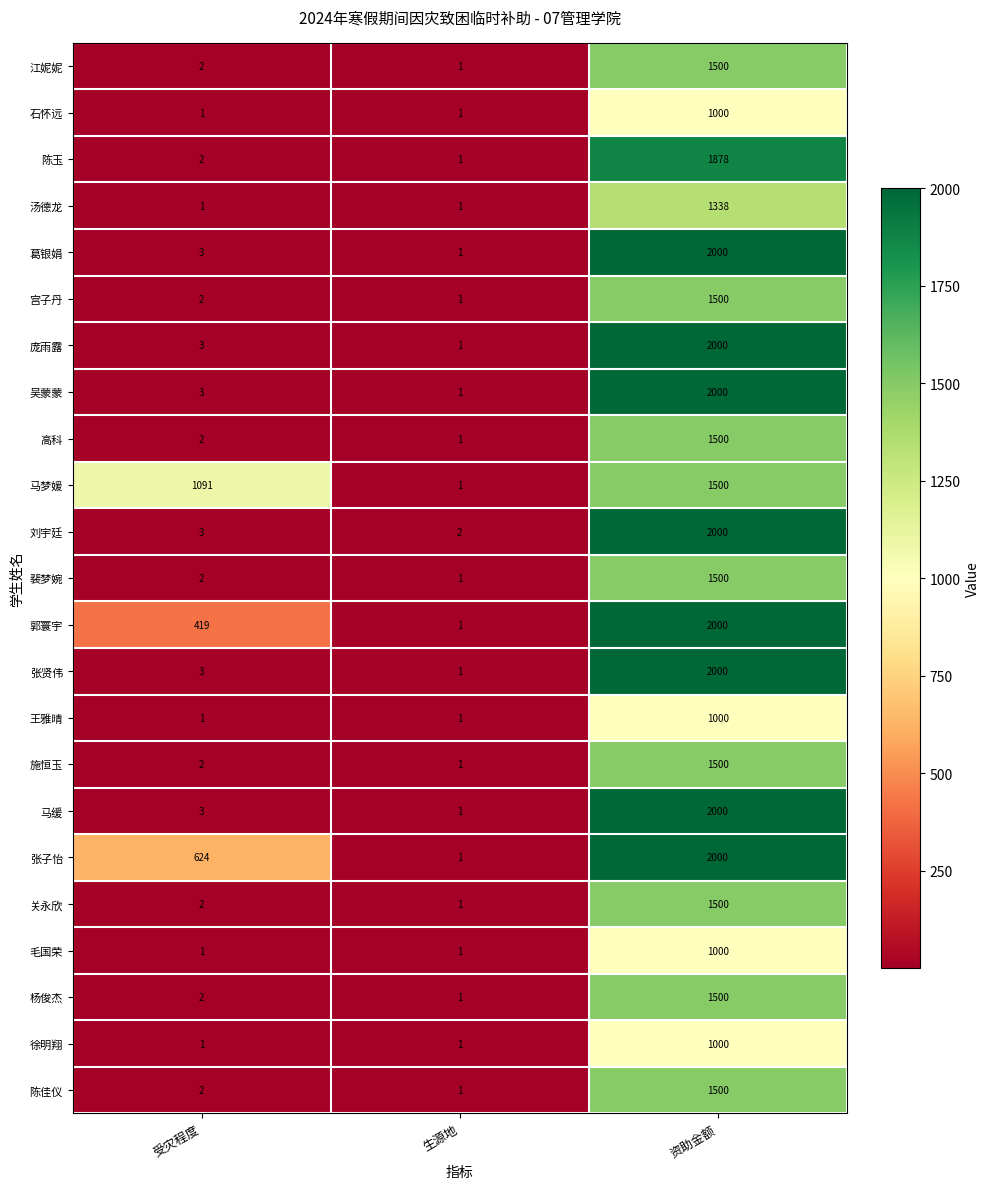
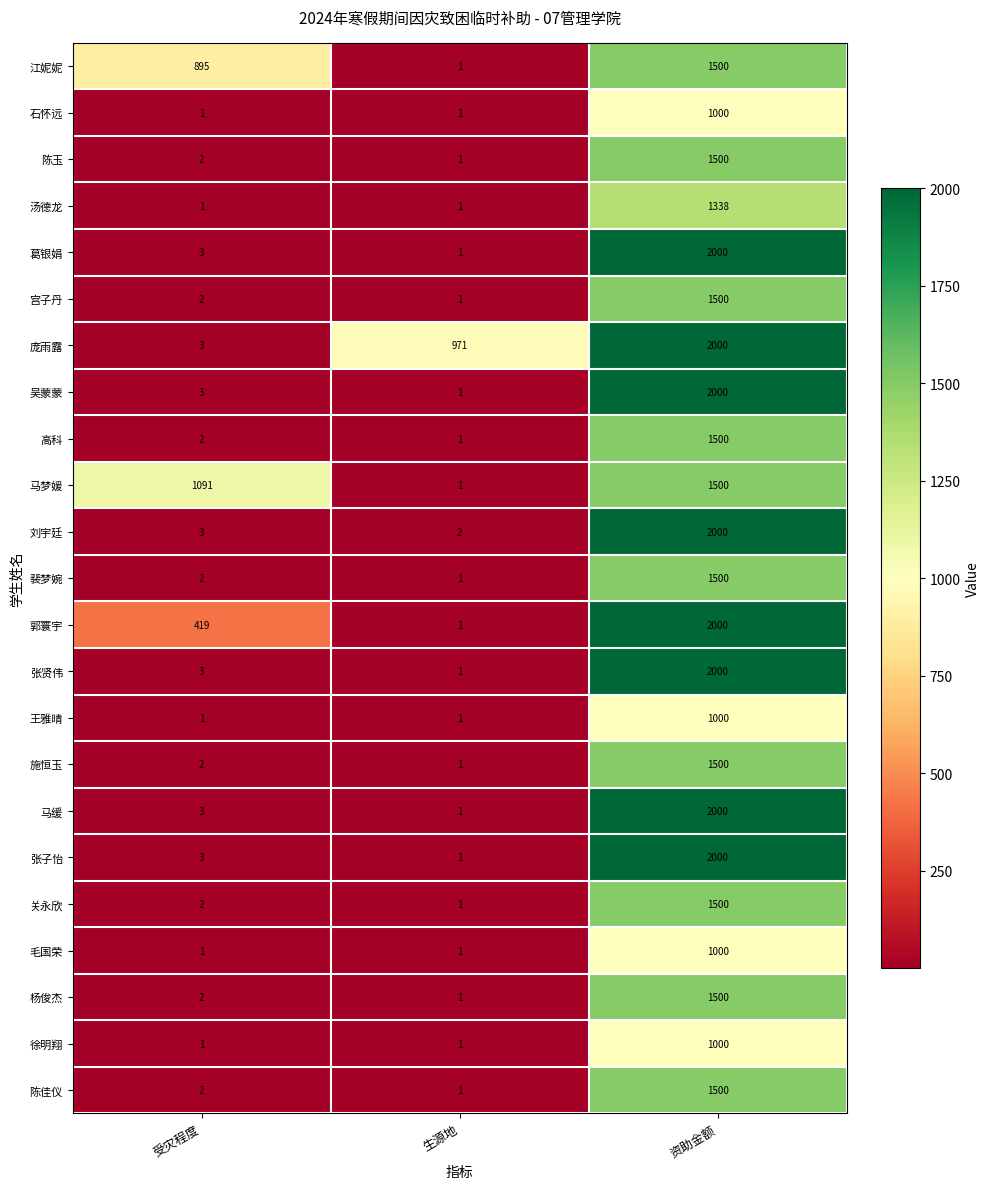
  {
    "江妮妮": {
-     "受灾程度": 2,
+     "受灾程度": 895,
      "生源地": 1,
      "资助金额": 1500
    },
    "石怀远": {
      "受灾程度": 1,
      "生源地": 1,
      "资助金额": 1000
    },
    "陈玉": {
      "受灾程度": 2,
      "生源地": 1,
-     "资助金额": 1878
+     "资助金额": 1500
    },
    "汤德龙": {
      "受灾程度": 1,
      "生源地": 1,
      "资助金额": 1338
    },
    "葛银娟": {
      "受灾程度": 3,
      "生源地": 1,
      "资助金额": 2000
    },
    "宫子丹": {
      "受灾程度": 2,
      "生源地": 1,
      "资助金额": 1500
    },
    "庞雨露": {
      "受灾程度": 3,
-     "生源地": 1,
+     "生源地": 971,
      "资助金额": 2000
    },
    "吴蒙蒙": {
      "受灾程度": 3,
      "生源地": 1,
      "资助金额": 2000
    },
    "高科": {
      "受灾程度": 2,
      "生源地": 1,
      "资助金额": 1500
    },
    "马梦媛": {
      "受灾程度": 1091,
      "生源地": 1,
      "资助金额": 1500
    },
    "刘宇廷": {
      "受灾程度": 3,
      "生源地": 2,
      "资助金额": 2000
    },
    "裴梦婉": {
      "受灾程度": 2,
      "生源地": 1,
      "资助金额": 1500
    },
    "郭寰宇": {
      "受灾程度": 419,
      "生源地": 1,
      "资助金额": 2000
    },
    "张贤伟": {
      "受灾程度": 3,
      "生源地": 1,
      "资助金额": 2000
    },
    "王雅晴": {
      "受灾程度": 1,
      "生源地": 1,
      "资助金额": 1000
    },
    "施恒玉": {
      "受灾程度": 2,
      "生源地": 1,
      "资助金额": 1500
    },
    "马缓": {
      "受灾程度": 3,
      "生源地": 1,
      "资助金额": 2000
    },
    "张子怡": {
-     "受灾程度": 624,
+     "受灾程度": 3,
      "生源地": 1,
      "资助金额": 2000
    },
    "关永欣": {
      "受灾程度": 2,
      "生源地": 1,
      "资助金额": 1500
    },
    "毛国荣": {
      "受灾程度": 1,
      "生源地": 1,
      "资助金额": 1000
    },
    "杨俊杰": {
      "受灾程度": 2,
      "生源地": 1,
      "资助金额": 1500
    },
    "徐明翔": {
      "受灾程度": 1,
      "生源地": 1,
      "资助金额": 1000
    },
    "陈佳仪": {
      "受灾程度": 2,
      "生源地": 1,
      "资助金额": 1500
    }
  }
